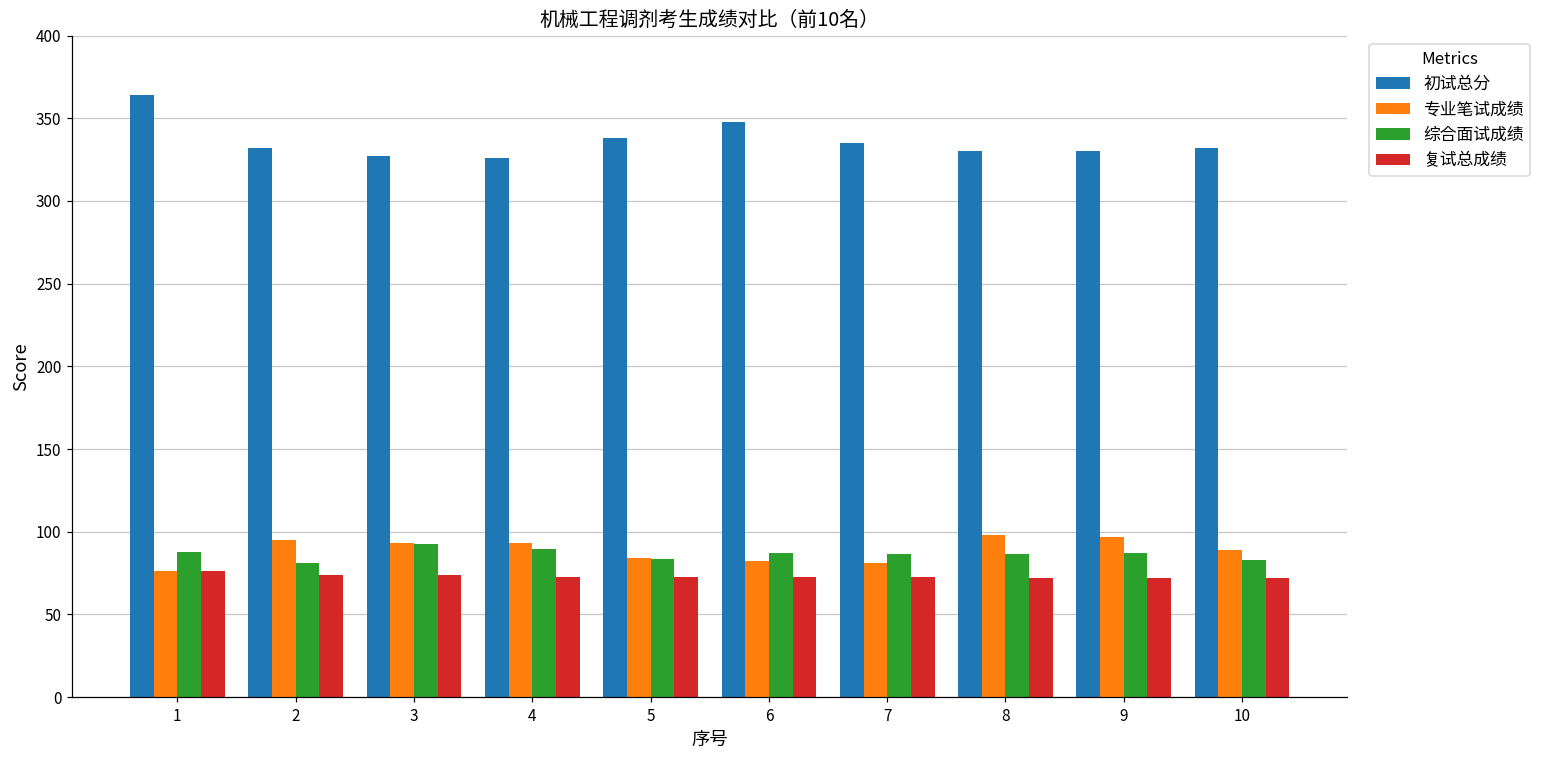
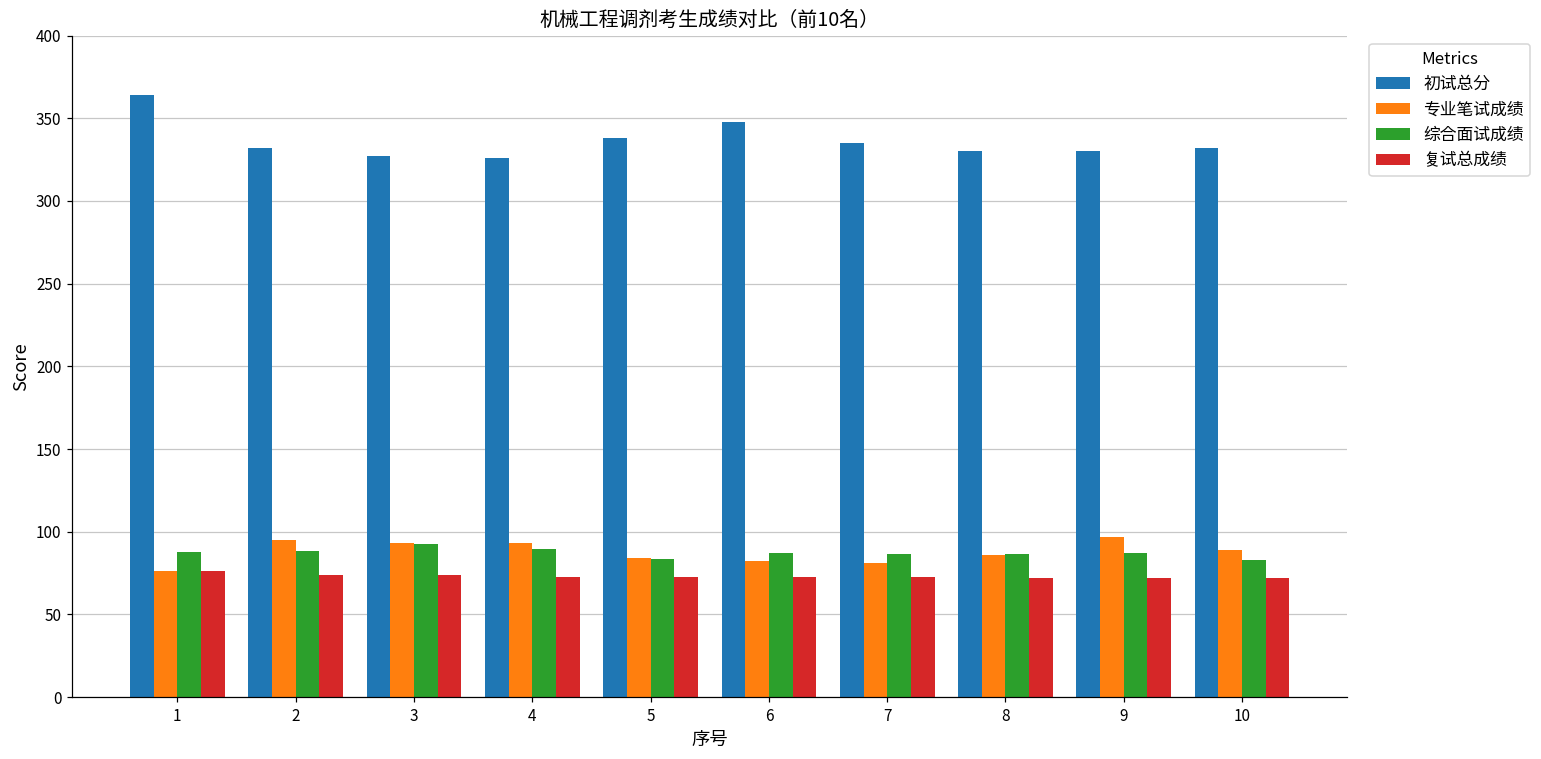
  {
    "初试总分": {
      "1": 364,
      "2": 332,
      "3": 327,
      "4": 326,
      "5": 338,
      "6": 348,
      "7": 335,
      "8": 330,
      "9": 330,
      "10": 332
    },
    "专业笔试成绩": {
      "1": 76,
      "2": 95,
      "3": 93,
      "4": 93,
      "5": 84,
      "6": 82,
      "7": 81,
-     "8": 98,
+     "8": 86,
      "9": 97,
      "10": 89
    },
    "综合面试成绩": {
      "1": 88,
-     "2": 81,
+     "2": 89,
      "3": 93,
      "4": 90,
      "5": 84,
      "6": 87,
      "7": 87,
      "8": 87,
      "9": 87,
      "10": 83
    },
    "复试总成绩": {
      "1": 76,
      "2": 74,
      "3": 74,
      "4": 73,
      "5": 72,
      "6": 72,
      "7": 72,
      "8": 72,
      "9": 72,
      "10": 72
    }
  }
